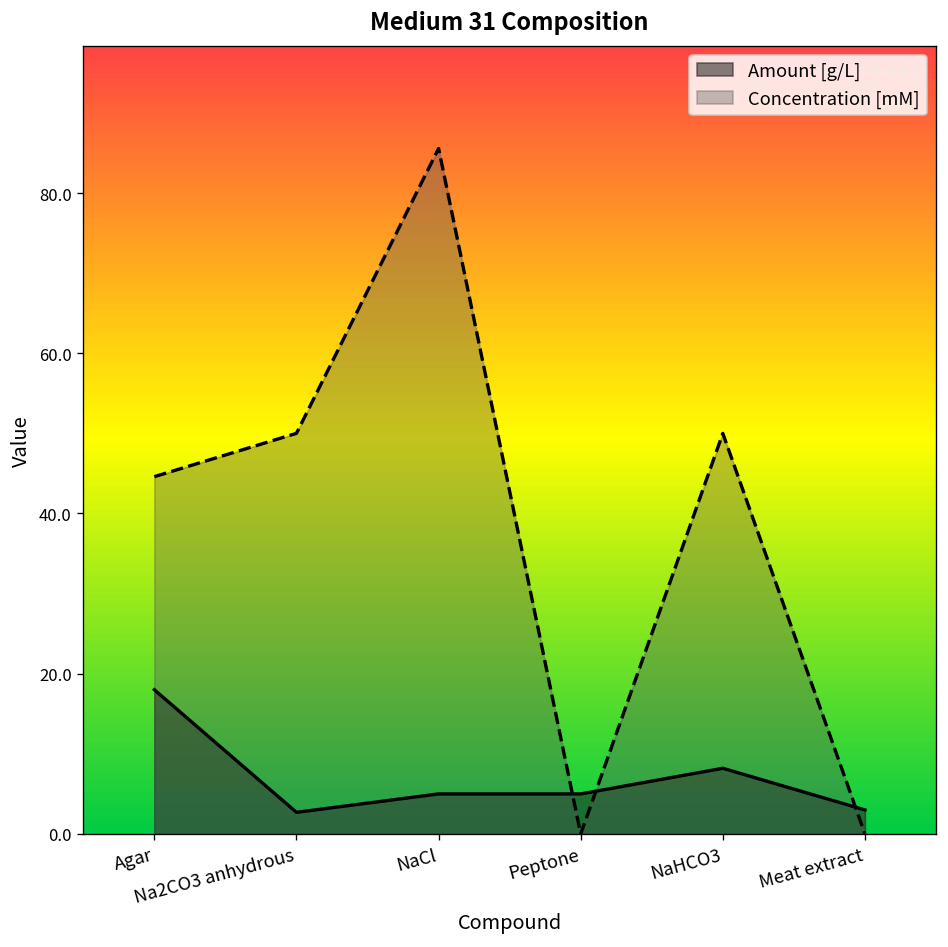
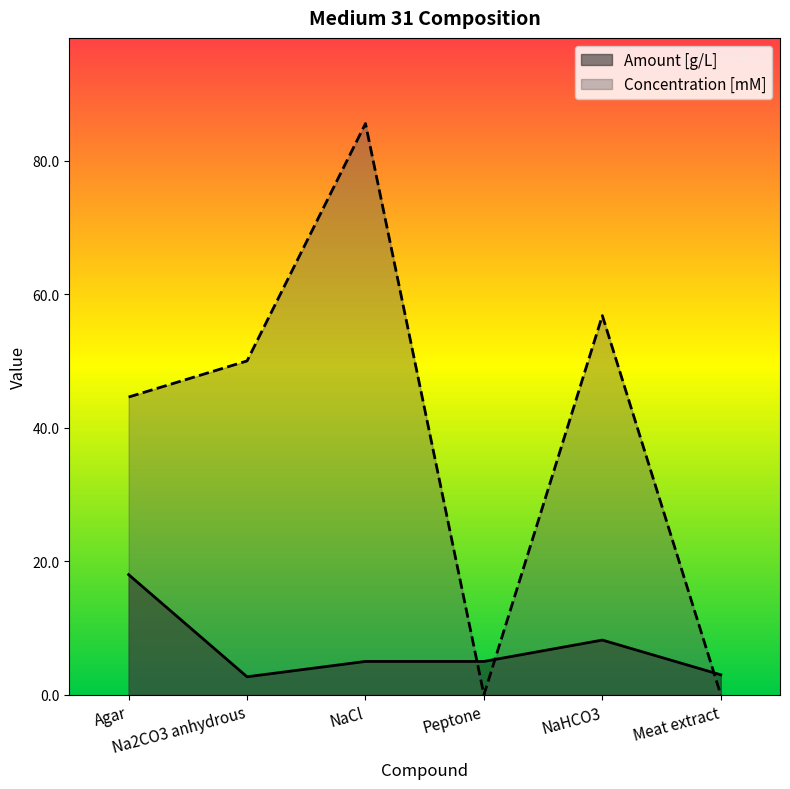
  {
    "Amount [g/L]": {
      "Agar": 18,
      "Na2CO3 anhydrous": 3,
      "NaCl": 5,
      "Peptone": 5,
      "NaHCO3": 8,
      "Meat extract": 3
    },
    "Concentration [mM]": {
      "Agar": 45,
      "Na2CO3 anhydrous": 50,
      "NaCl": 86,
      "Peptone": 0,
-     "NaHCO3": 50,
+     "NaHCO3": 57,
      "Meat extract": 0
    }
  }
